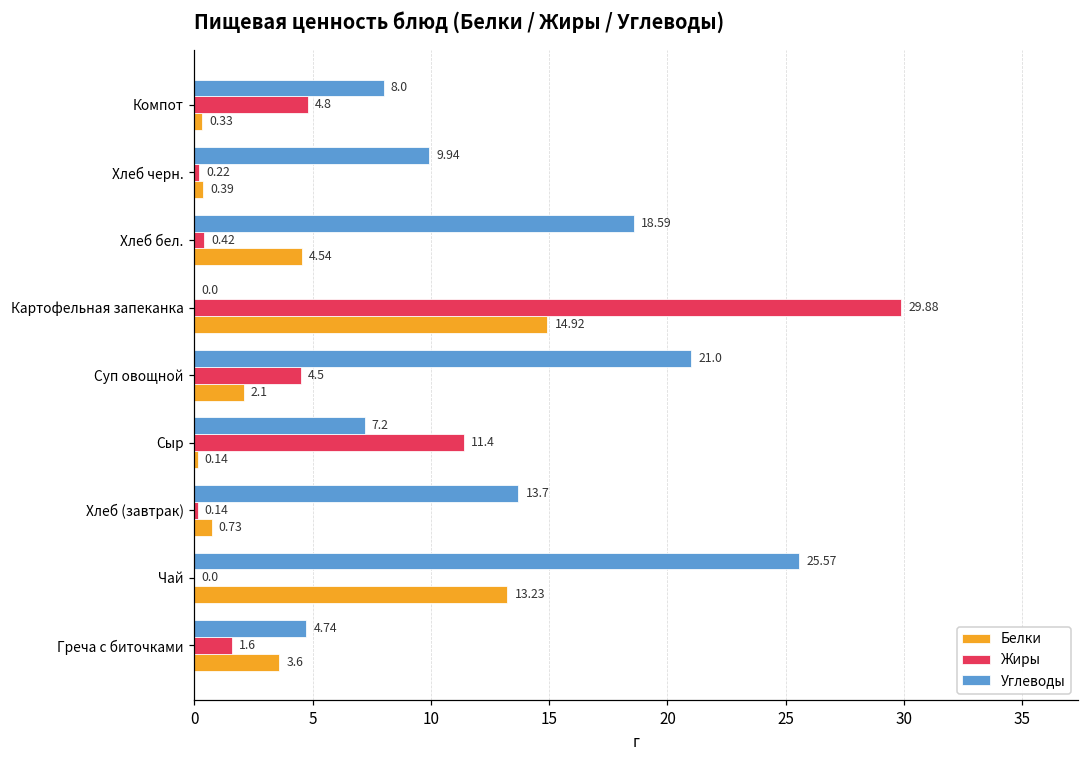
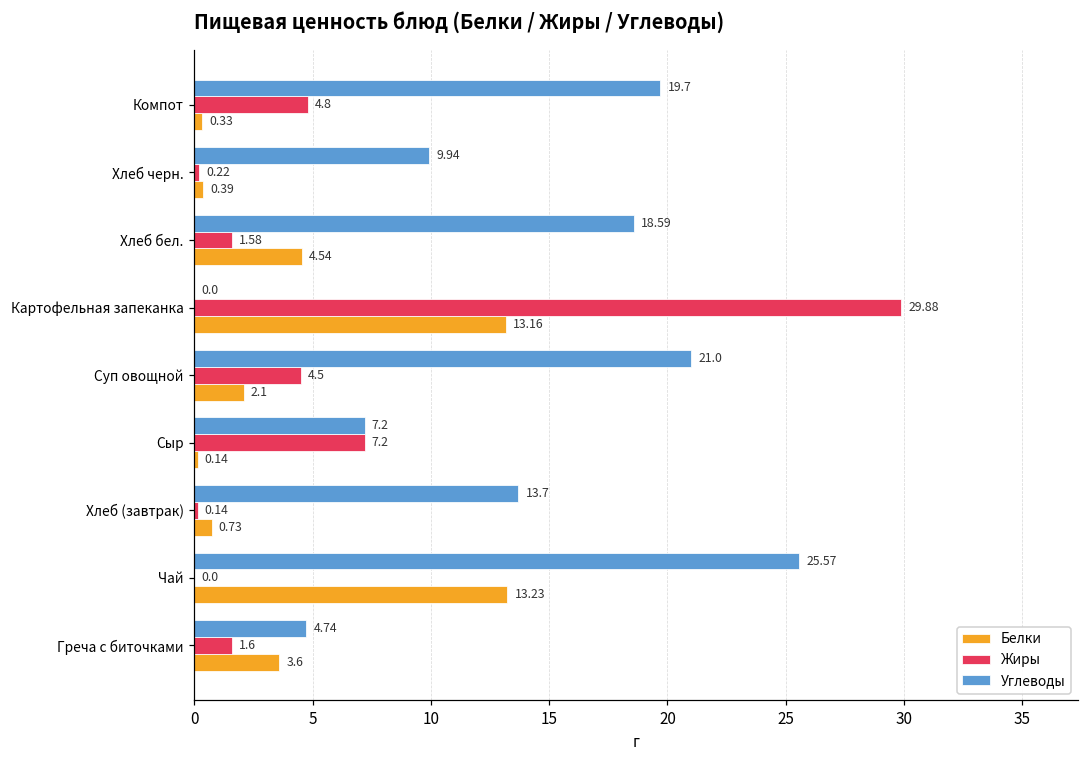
  {
    "Белки": {
      "Компот": 0.33,
      "Хлеб черн.": 0.39,
      "Хлеб бел.": 4.54,
-     "Картофельная запеканка": 14.92,
+     "Картофельная запеканка": 13.16,
      "Суп овощной": 2.1,
      "Сыр": 0.14,
      "Хлеб (завтрак)": 0.73,
      "Чай": 13.23,
      "Греча с биточками": 3.6
    },
    "Жиры": {
      "Компот": 4.8,
      "Хлеб черн.": 0.22,
-     "Хлеб бел.": 0.42,
+     "Хлеб бел.": 1.58,
      "Картофельная запеканка": 29.88,
      "Суп овощной": 4.5,
-     "Сыр": 11.4,
+     "Сыр": 7.2,
      "Хлеб (завтрак)": 0.14,
      "Чай": 0.0,
      "Греча с биточками": 1.6
    },
    "Углеводы": {
-     "Компот": 8.0,
+     "Компот": 19.7,
      "Хлеб черн.": 9.94,
      "Хлеб бел.": 18.59,
      "Картофельная запеканка": 0.0,
      "Суп овощной": 21.0,
      "Сыр": 7.2,
      "Хлеб (завтрак)": 13.7,
      "Чай": 25.57,
      "Греча с биточками": 4.74
    }
  }
